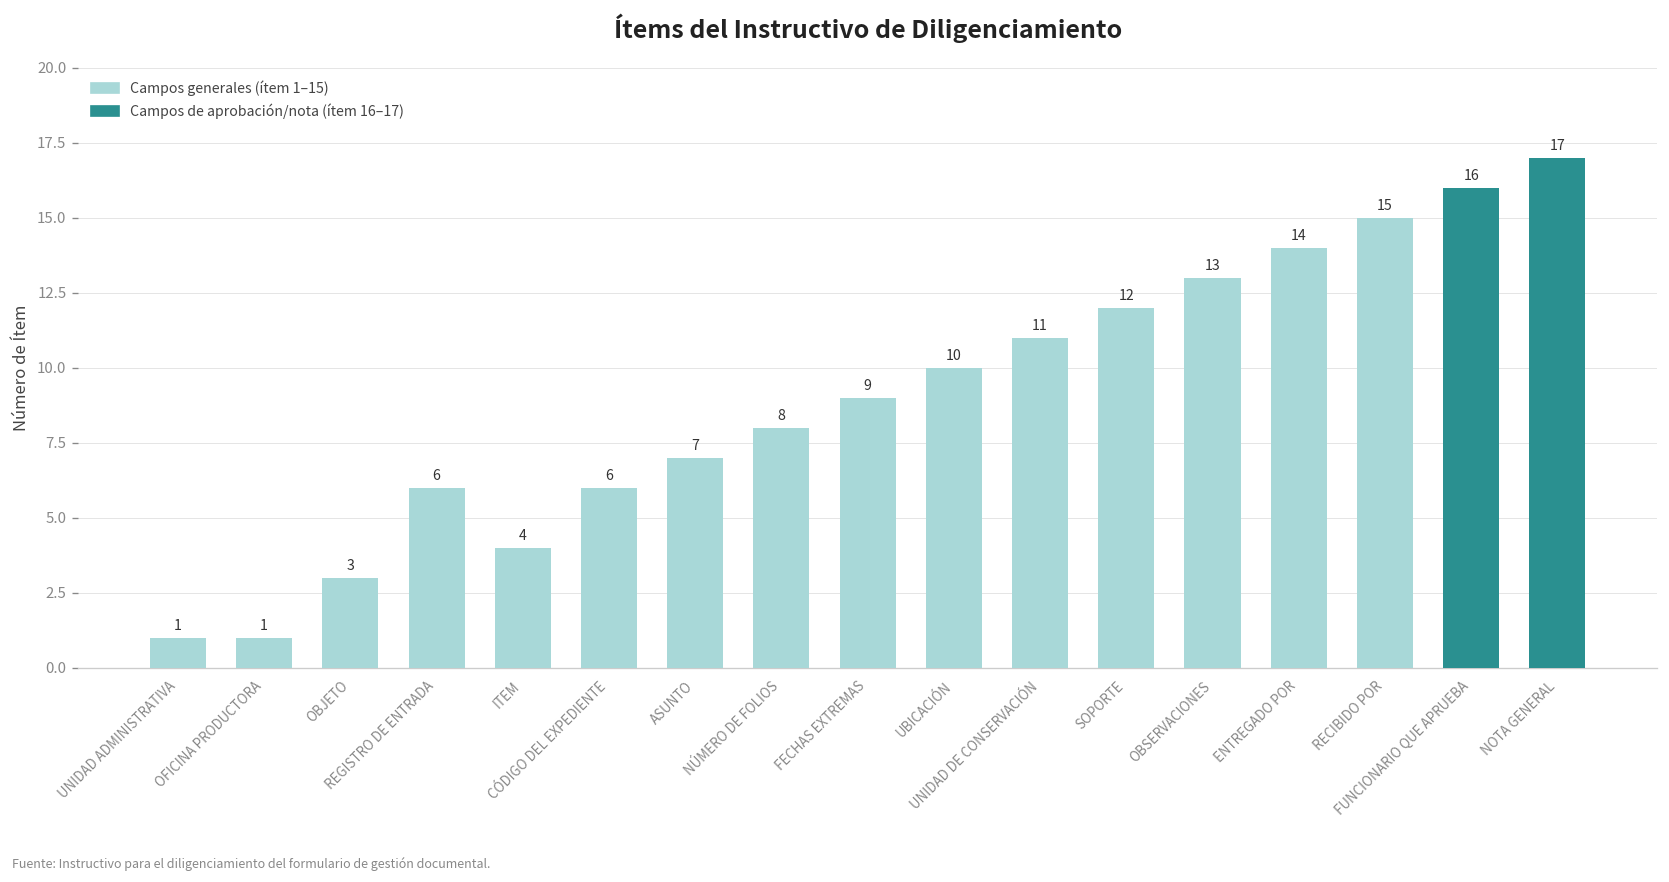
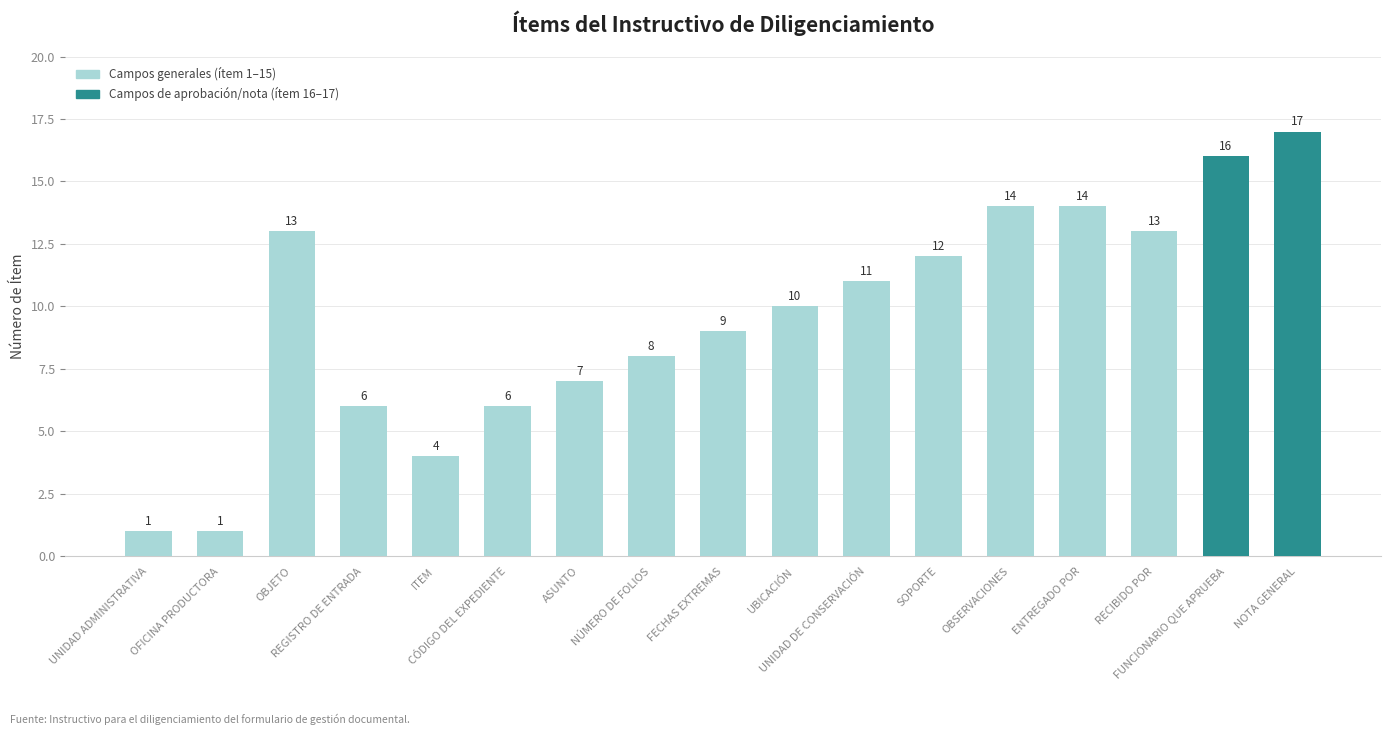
  {
    "UNIDAD ADMINISTRATIVA": 1,
    "OFICINA PRODUCTORA": 1,
-   "OBJETO": 3,
+   "OBJETO": 13,
    "REGISTRO DE ENTRADA": 6,
    "ITEM": 4,
    "CÓDIGO DEL EXPEDIENTE": 6,
    "ASUNTO": 7,
    "NÚMERO DE FOLIOS": 8,
    "FECHAS EXTREMAS": 9,
    "UBICACIÓN": 10,
    "UNIDAD DE CONSERVACIÓN": 11,
    "SOPORTE": 12,
-   "OBSERVACIONES": 13,
+   "OBSERVACIONES": 14,
    "ENTREGADO POR": 14,
-   "RECIBIDO POR": 15,
+   "RECIBIDO POR": 13,
    "FUNCIONARIO QUE APRUEBA": 16,
    "NOTA GENERAL": 17
  }
